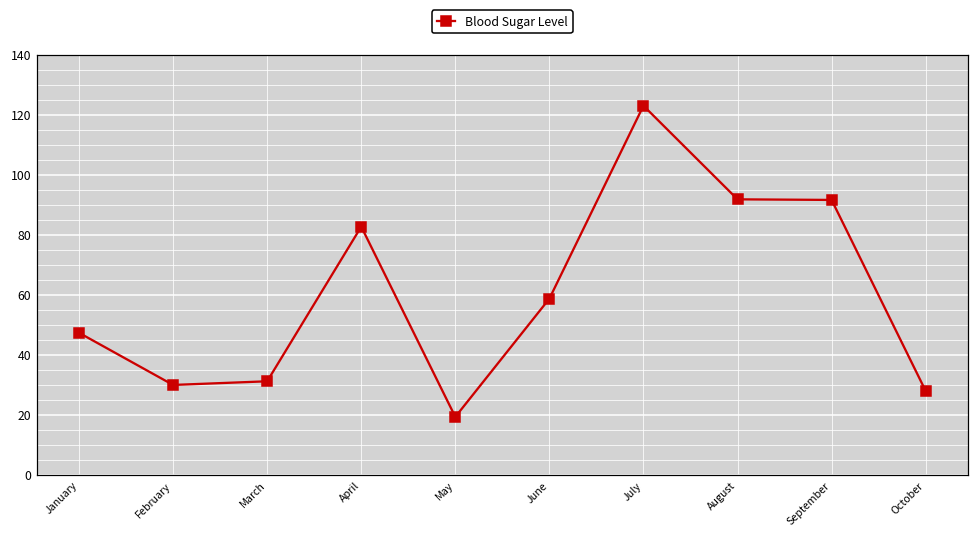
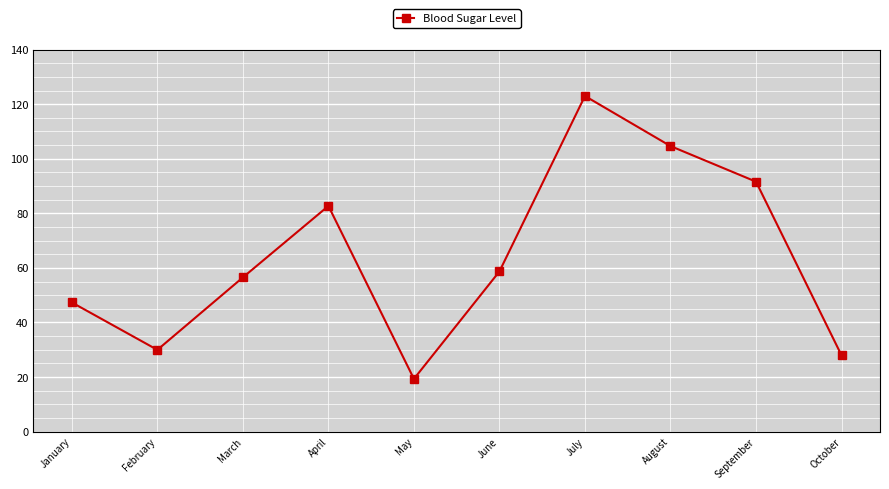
  {
    "January": 47,
    "February": 30,
-   "March": 31,
+   "March": 57,
    "April": 83,
    "May": 19,
    "June": 59,
    "July": 123,
-   "August": 92,
+   "August": 105,
    "September": 92,
    "October": 28
  }
